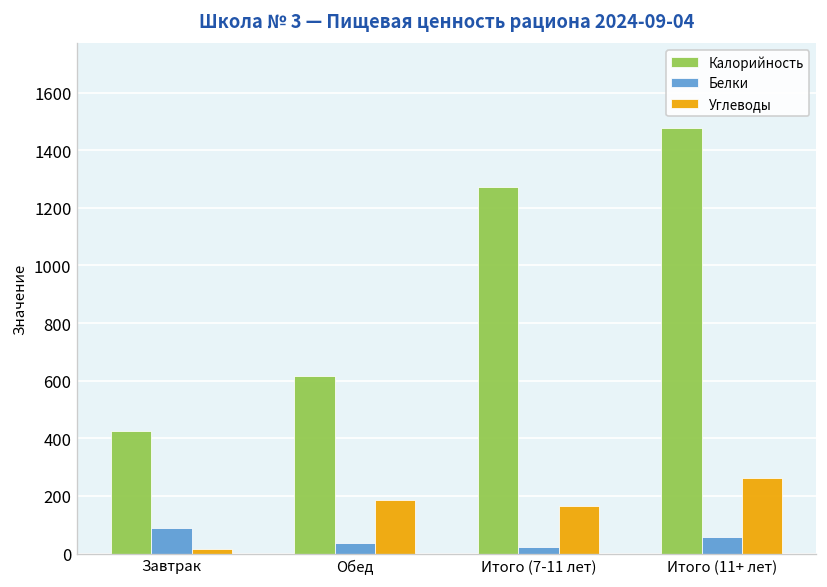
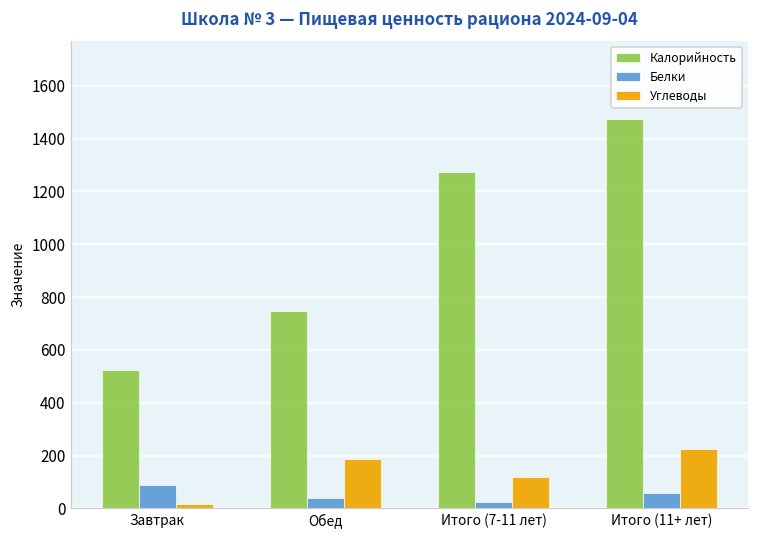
  {
    "Калорийность": {
-     "Завтрак": 430,
-     "Обед": 620,
+     "Завтрак": 520,
+     "Обед": 750,
      "Итого (7-11 лет)": 1270,
      "Итого (11+ лет)": 1480
    },
    "Белки": {
      "Завтрак": 90,
      "Обед": 40,
      "Итого (7-11 лет)": 20,
      "Итого (11+ лет)": 60
    },
    "Углеводы": {
      "Завтрак": 20,
      "Обед": 190,
-     "Итого (7-11 лет)": 160,
-     "Итого (11+ лет)": 260
+     "Итого (7-11 лет)": 120,
+     "Итого (11+ лет)": 230
    }
  }
